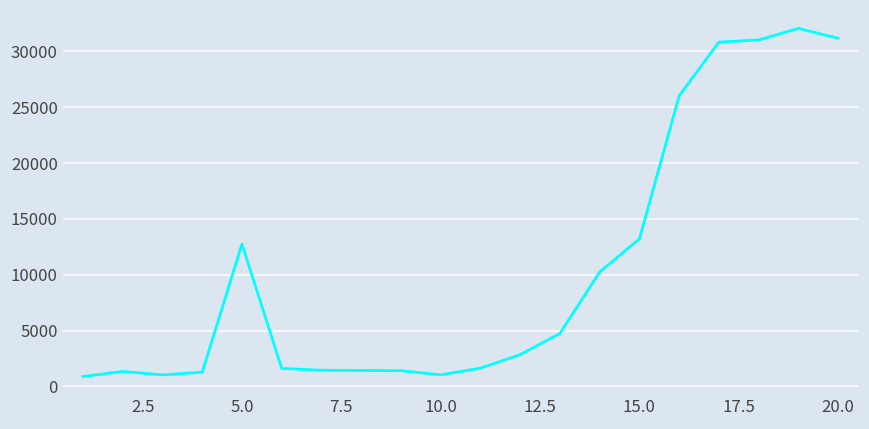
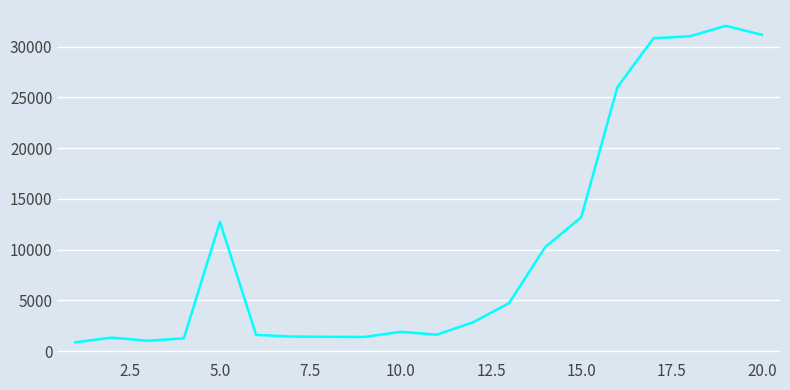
  {
    "5.0": 12700,
-   "10.0": 1000,
+   "10.0": 1900,
    "15.0": 13200,
    "20.0": 31200
  }
